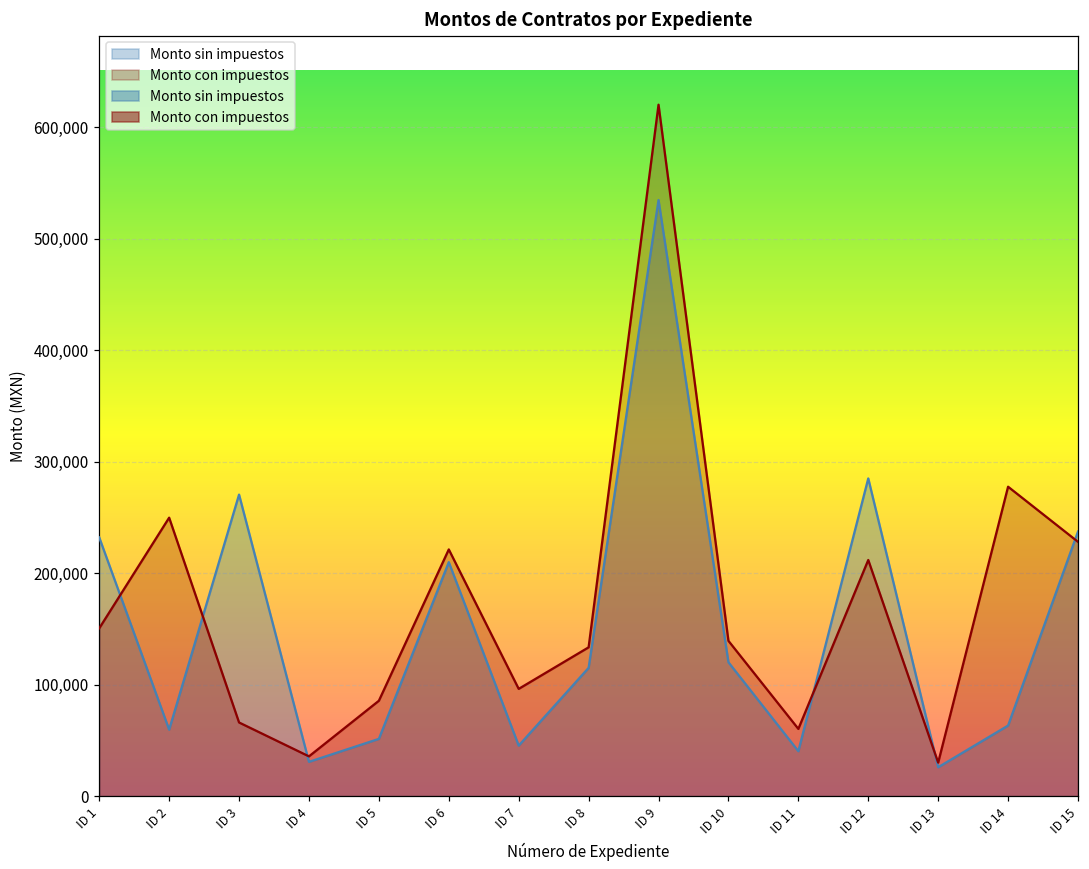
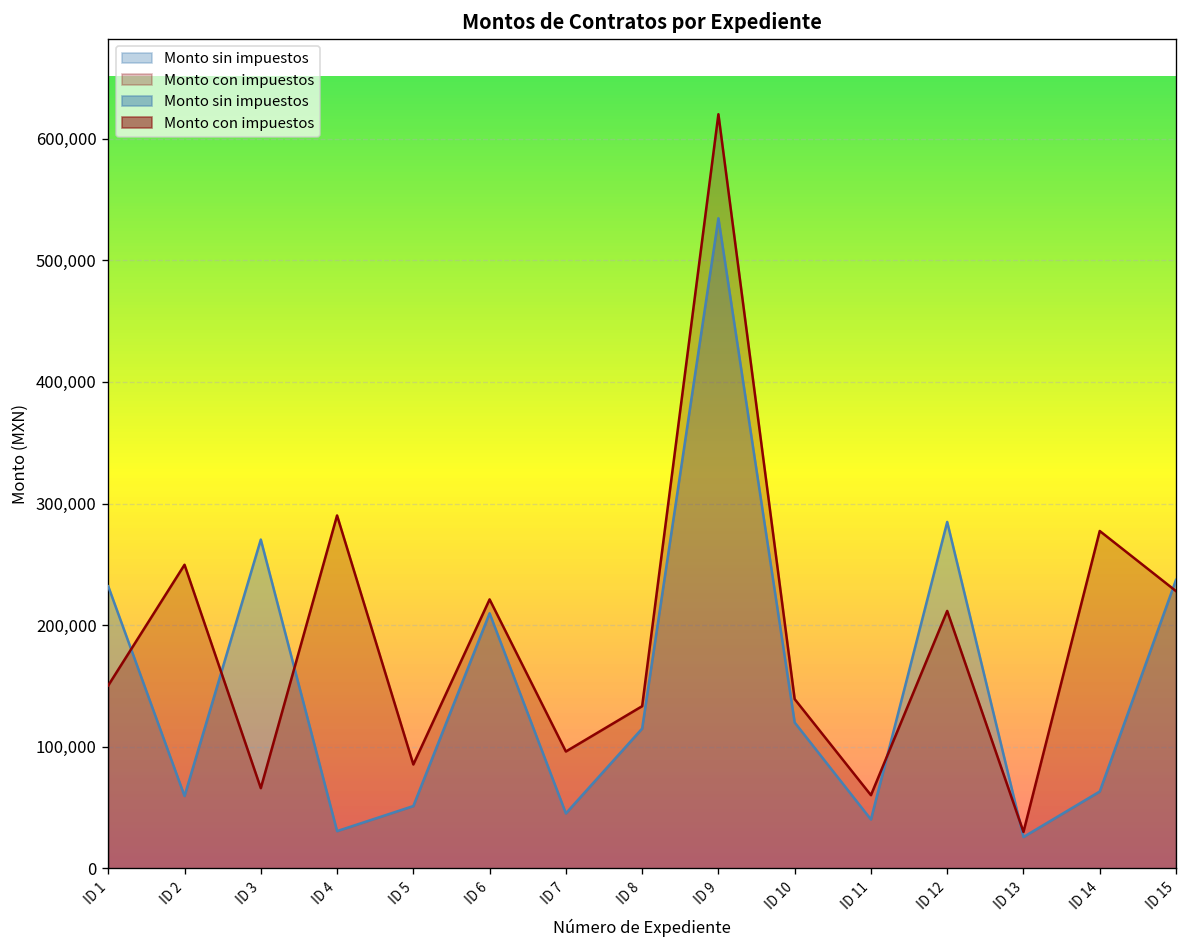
  {
    "Monto sin impuestos": {
      "ID 1": "232,000",
      "ID 2": "60,000",
      "ID 3": "270,000",
      "ID 4": "31,000",
      "ID 5": "51,000",
      "ID 6": "210,000",
      "ID 7": "45,000",
      "ID 8": "115,000",
      "ID 9": "534,000",
      "ID 10": "120,000",
      "ID 11": "40,000",
      "ID 12": "285,000",
      "ID 13": "26,000",
      "ID 14": "63,000",
      "ID 15": "237,000"
    },
    "Monto con impuestos": {
      "ID 1": "150,000",
      "ID 2": "250,000",
      "ID 3": "66,000",
-     "ID 4": "36,000",
+     "ID 4": "290,000",
      "ID 5": "85,000",
      "ID 6": "221,000",
      "ID 7": "96,000",
      "ID 8": "133,000",
      "ID 9": "620,000",
      "ID 10": "139,000",
      "ID 11": "60,000",
      "ID 12": "212,000",
      "ID 13": "30,000",
      "ID 14": "277,000",
      "ID 15": "228,000"
    }
  }
